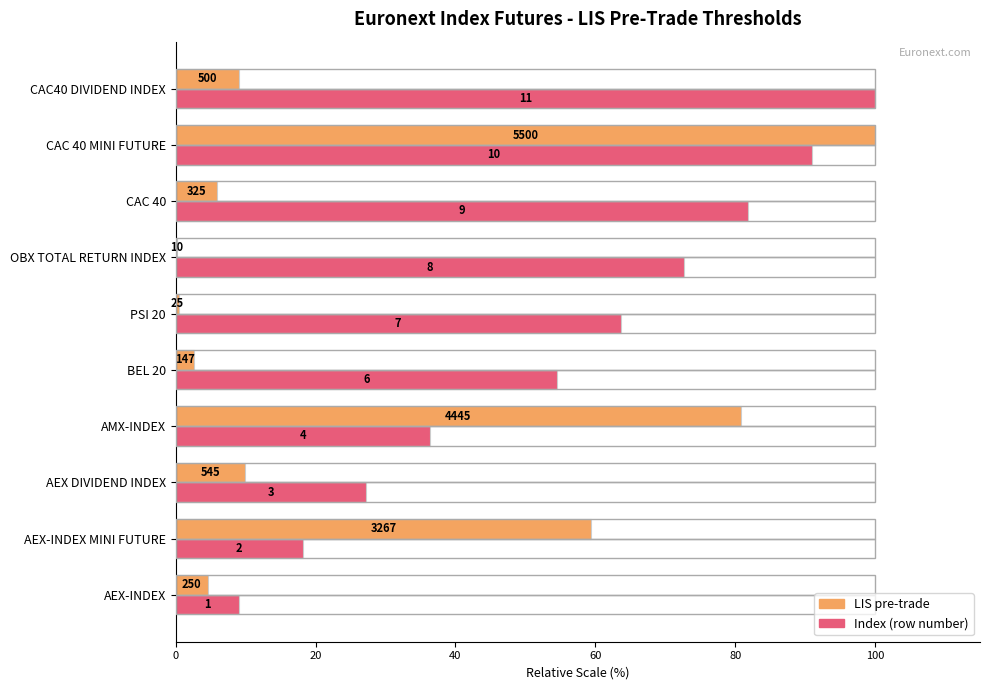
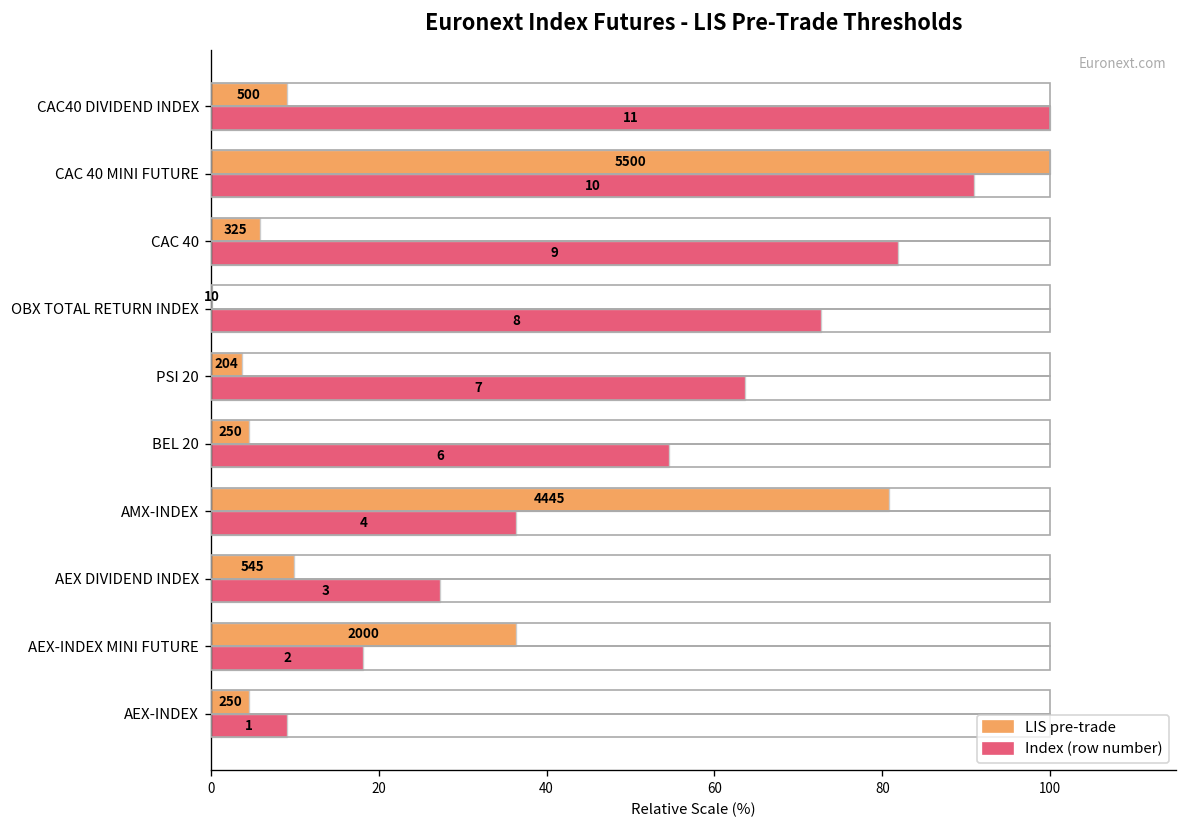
  {
    "LIS pre-trade": {
-     "PSI 20": 25,
-     "BEL 20": 147,
-     "AEX-INDEX MINI FUTURE": 3267
+     "PSI 20": 204,
+     "BEL 20": 250,
+     "AEX-INDEX MINI FUTURE": 2000
    }
  }
